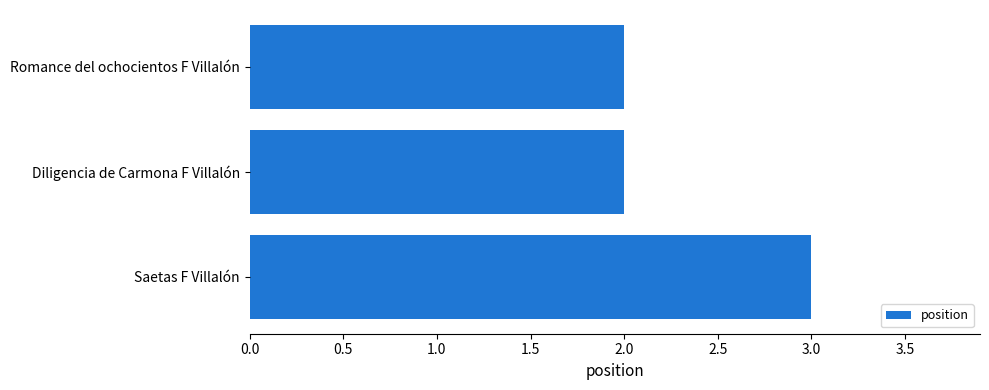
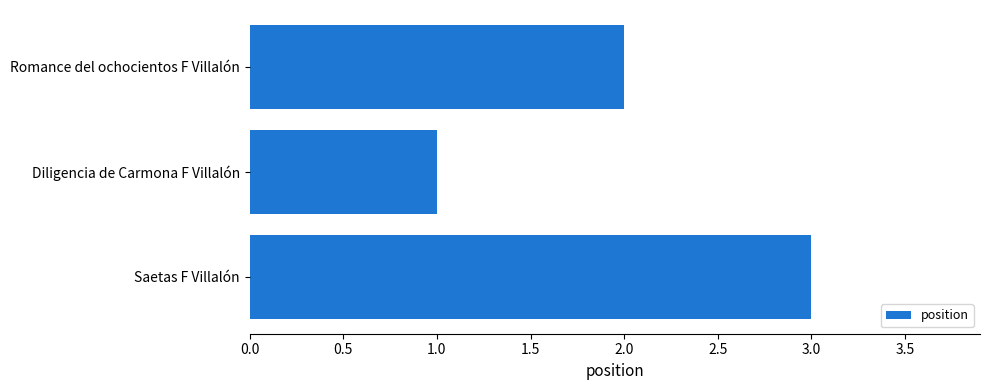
  {
    "Romance del ochocientos F Villalón": 2,
-   "Diligencia de Carmona F Villalón": 2,
+   "Diligencia de Carmona F Villalón": 1,
    "Saetas F Villalón": 3
  }
